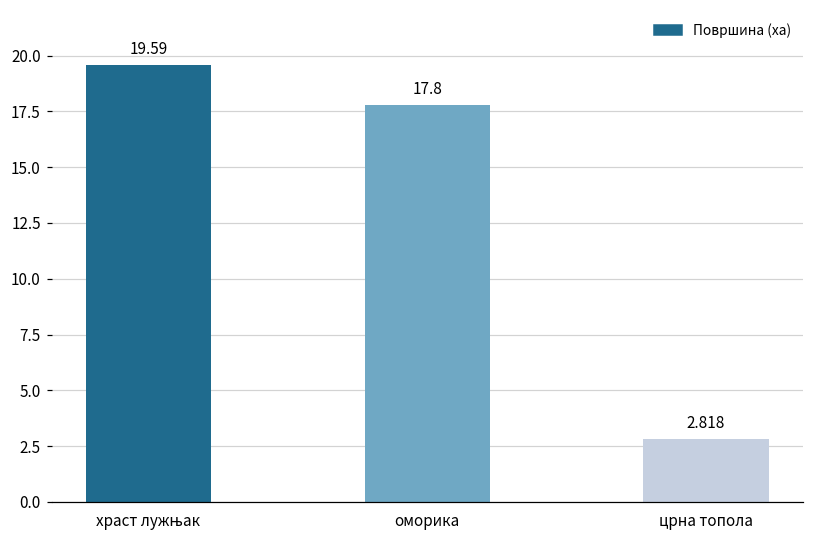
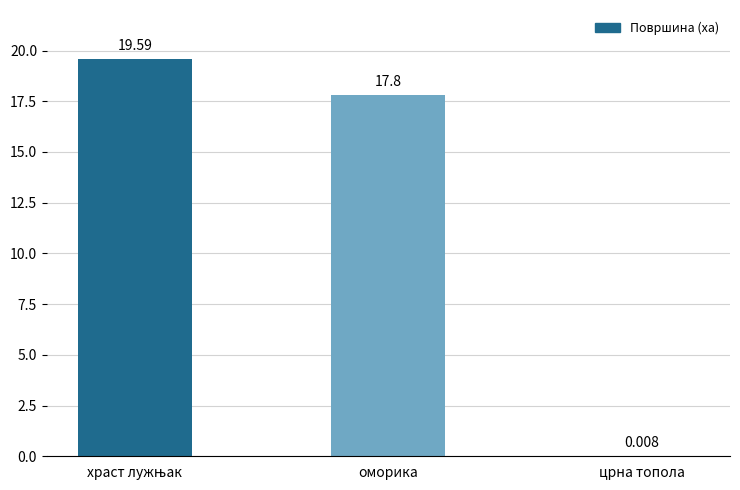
  {
    "храст лужњак": 19.59,
    "оморика": 17.8,
-   "црна топола": 2.818
+   "црна топола": 0.008
  }
